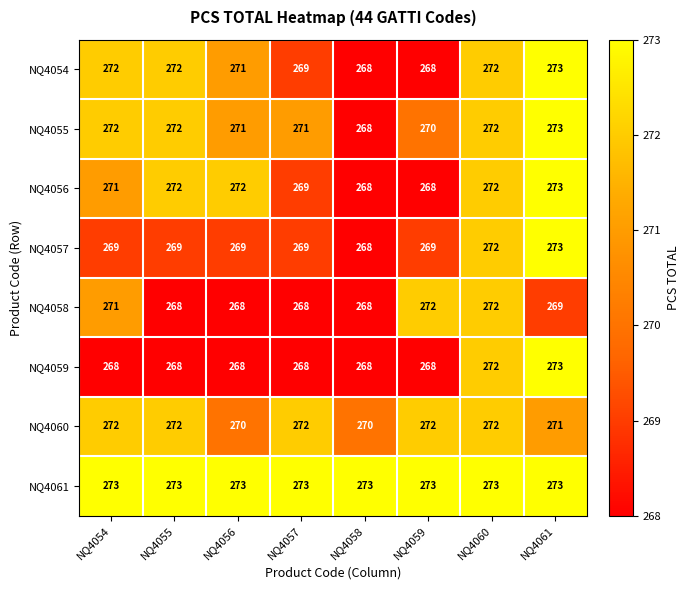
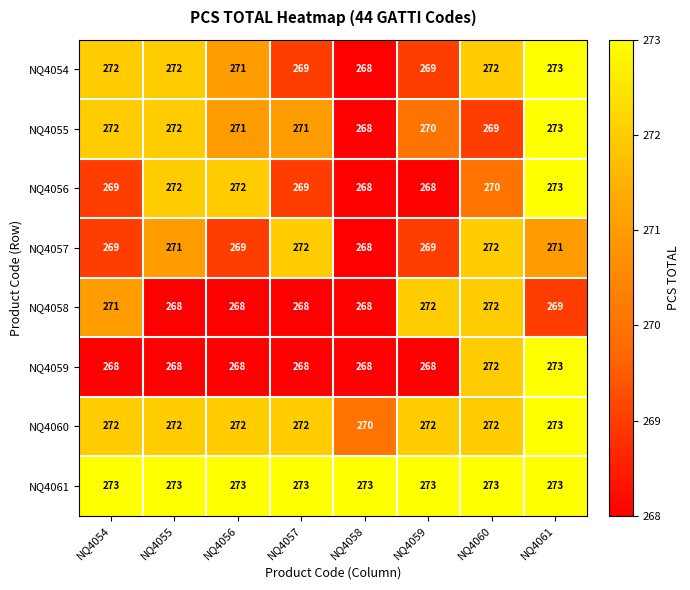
  {
    "NQ4054": {
      "NQ4054": 272,
      "NQ4055": 272,
      "NQ4056": 271,
      "NQ4057": 269,
      "NQ4058": 268,
-     "NQ4059": 268,
+     "NQ4059": 269,
      "NQ4060": 272,
      "NQ4061": 273
    },
    "NQ4055": {
      "NQ4054": 272,
      "NQ4055": 272,
      "NQ4056": 271,
      "NQ4057": 271,
      "NQ4058": 268,
      "NQ4059": 270,
-     "NQ4060": 272,
+     "NQ4060": 269,
      "NQ4061": 273
    },
    "NQ4056": {
-     "NQ4054": 271,
+     "NQ4054": 269,
      "NQ4055": 272,
      "NQ4056": 272,
      "NQ4057": 269,
      "NQ4058": 268,
      "NQ4059": 268,
-     "NQ4060": 272,
+     "NQ4060": 270,
      "NQ4061": 273
    },
    "NQ4057": {
      "NQ4054": 269,
-     "NQ4055": 269,
+     "NQ4055": 271,
      "NQ4056": 269,
-     "NQ4057": 269,
+     "NQ4057": 272,
      "NQ4058": 268,
      "NQ4059": 269,
      "NQ4060": 272,
-     "NQ4061": 273
+     "NQ4061": 271
    },
    "NQ4058": {
      "NQ4054": 271,
      "NQ4055": 268,
      "NQ4056": 268,
      "NQ4057": 268,
      "NQ4058": 268,
      "NQ4059": 272,
      "NQ4060": 272,
      "NQ4061": 269
    },
    "NQ4059": {
      "NQ4054": 268,
      "NQ4055": 268,
      "NQ4056": 268,
      "NQ4057": 268,
      "NQ4058": 268,
      "NQ4059": 268,
      "NQ4060": 272,
      "NQ4061": 273
    },
    "NQ4060": {
      "NQ4054": 272,
      "NQ4055": 272,
-     "NQ4056": 270,
+     "NQ4056": 272,
      "NQ4057": 272,
      "NQ4058": 270,
      "NQ4059": 272,
      "NQ4060": 272,
-     "NQ4061": 271
+     "NQ4061": 273
    },
    "NQ4061": {
      "NQ4054": 273,
      "NQ4055": 273,
      "NQ4056": 273,
      "NQ4057": 273,
      "NQ4058": 273,
      "NQ4059": 273,
      "NQ4060": 273,
      "NQ4061": 273
    }
  }
